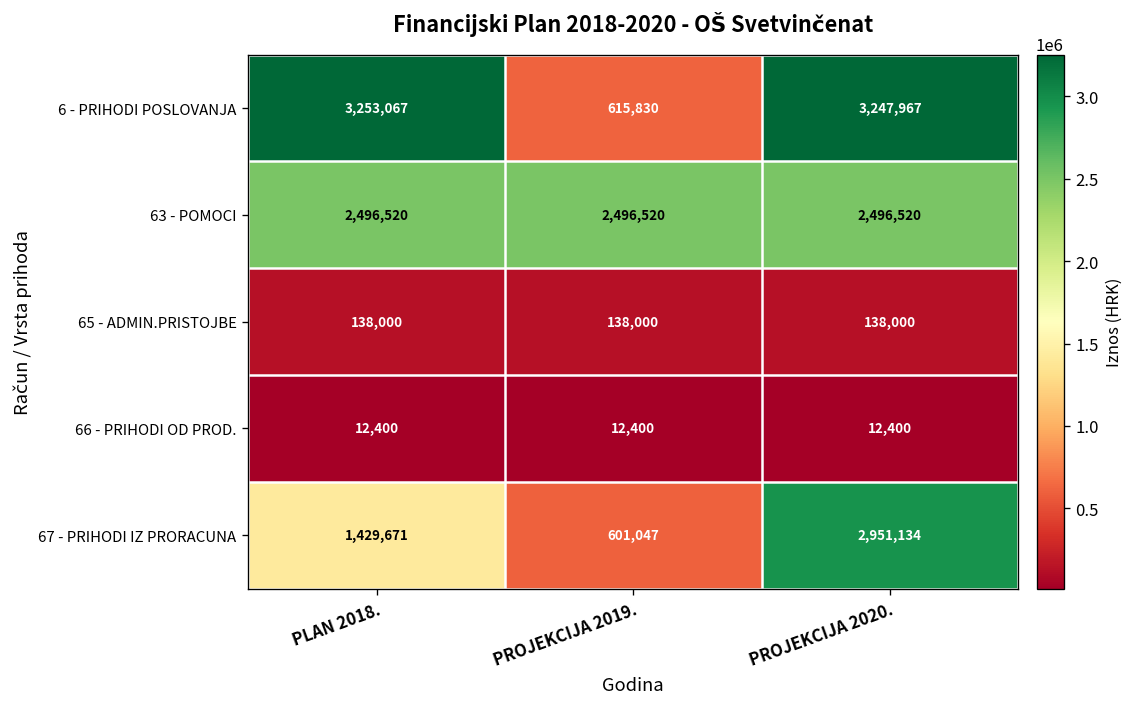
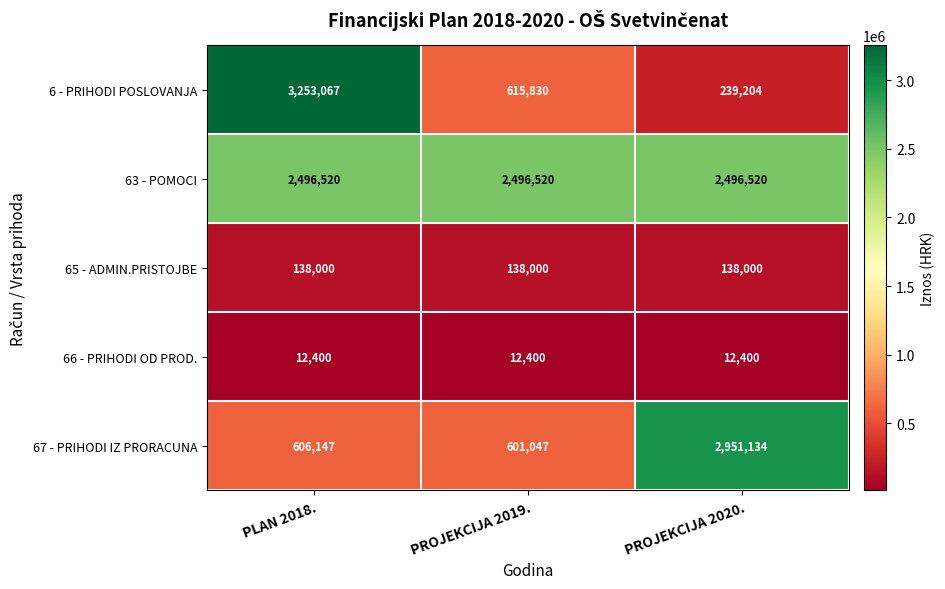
  {
    "6 - PRIHODI POSLOVANJA": {
      "PLAN 2018.": "3,253,067",
      "PROJEKCIJA 2019.": "615,830",
-     "PROJEKCIJA 2020.": "3,247,967"
+     "PROJEKCIJA 2020.": "239,204"
    },
    "63 - POMOCI": {
      "PLAN 2018.": "2,496,520",
      "PROJEKCIJA 2019.": "2,496,520",
      "PROJEKCIJA 2020.": "2,496,520"
    },
    "65 - ADMIN.PRISTOJBE": {
      "PLAN 2018.": "138,000",
      "PROJEKCIJA 2019.": "138,000",
      "PROJEKCIJA 2020.": "138,000"
    },
    "66 - PRIHODI OD PROD.": {
      "PLAN 2018.": "12,400",
      "PROJEKCIJA 2019.": "12,400",
      "PROJEKCIJA 2020.": "12,400"
    },
    "67 - PRIHODI IZ PRORACUNA": {
-     "PLAN 2018.": "1,429,671",
+     "PLAN 2018.": "606,147",
      "PROJEKCIJA 2019.": "601,047",
      "PROJEKCIJA 2020.": "2,951,134"
    }
  }
